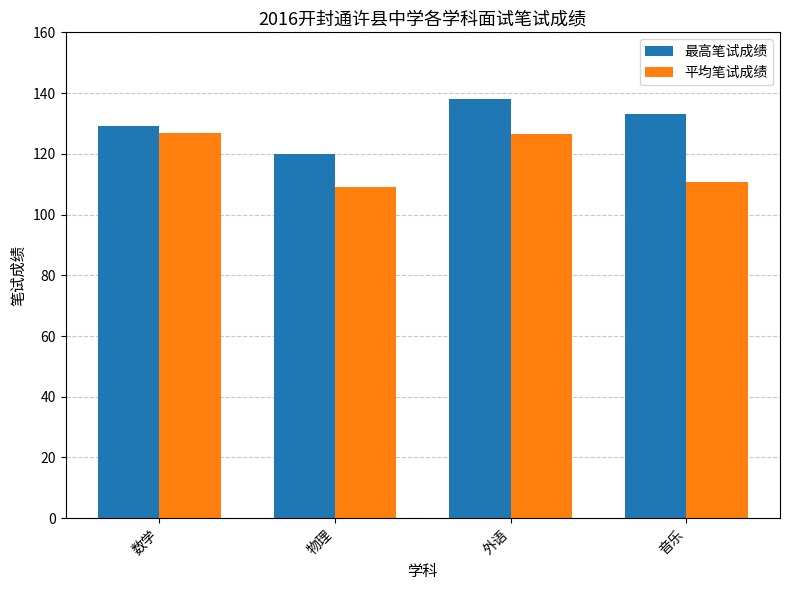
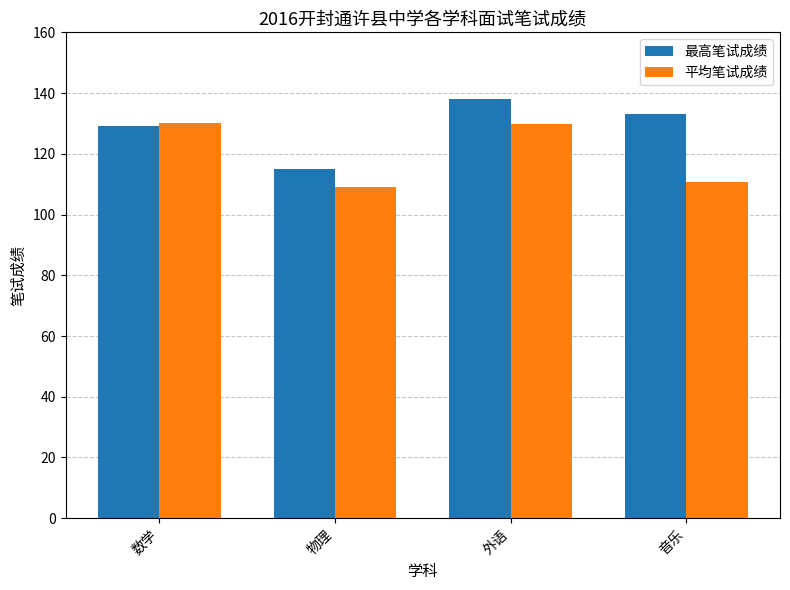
  {
    "最高笔试成绩": {
      "数学": 129,
-     "物理": 120,
+     "物理": 115,
      "外语": 138,
      "音乐": 133
    },
    "平均笔试成绩": {
-     "数学": 127,
+     "数学": 130,
      "物理": 109,
-     "外语": 127,
+     "外语": 130,
      "音乐": 111
    }
  }
